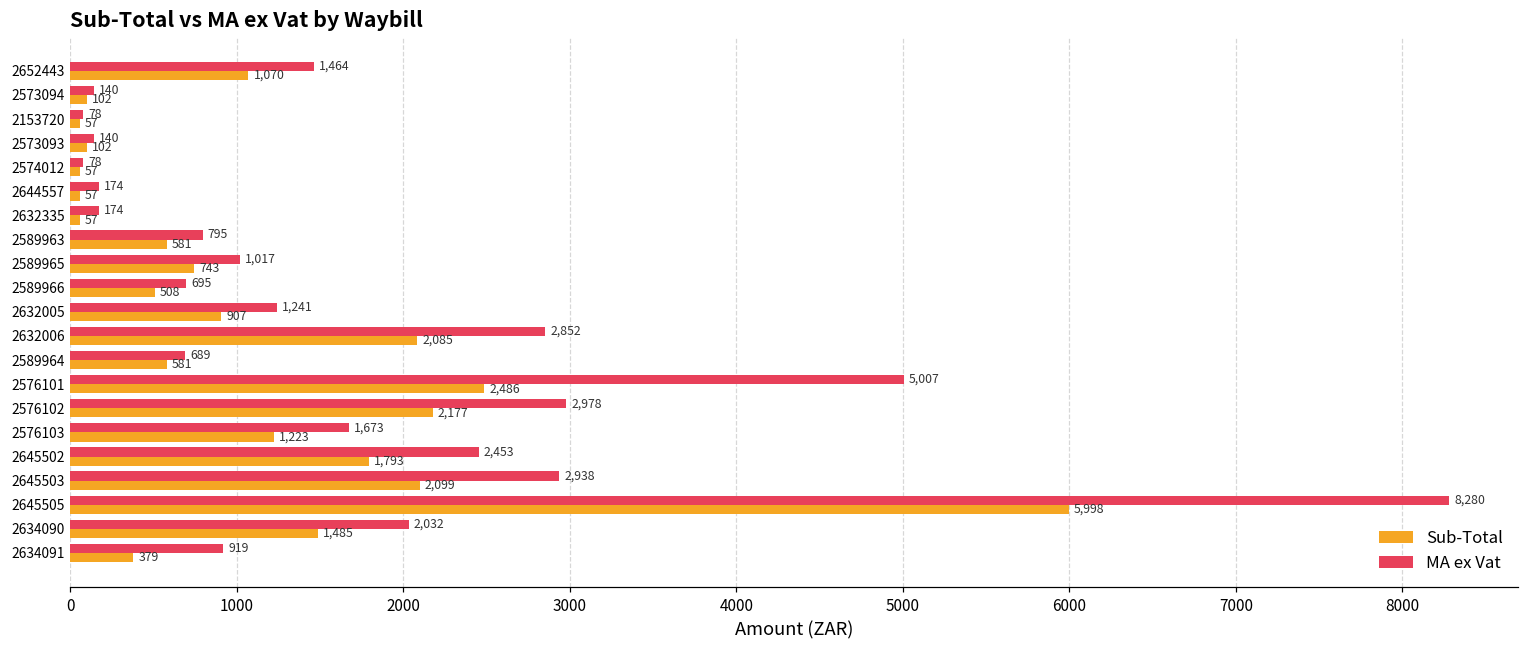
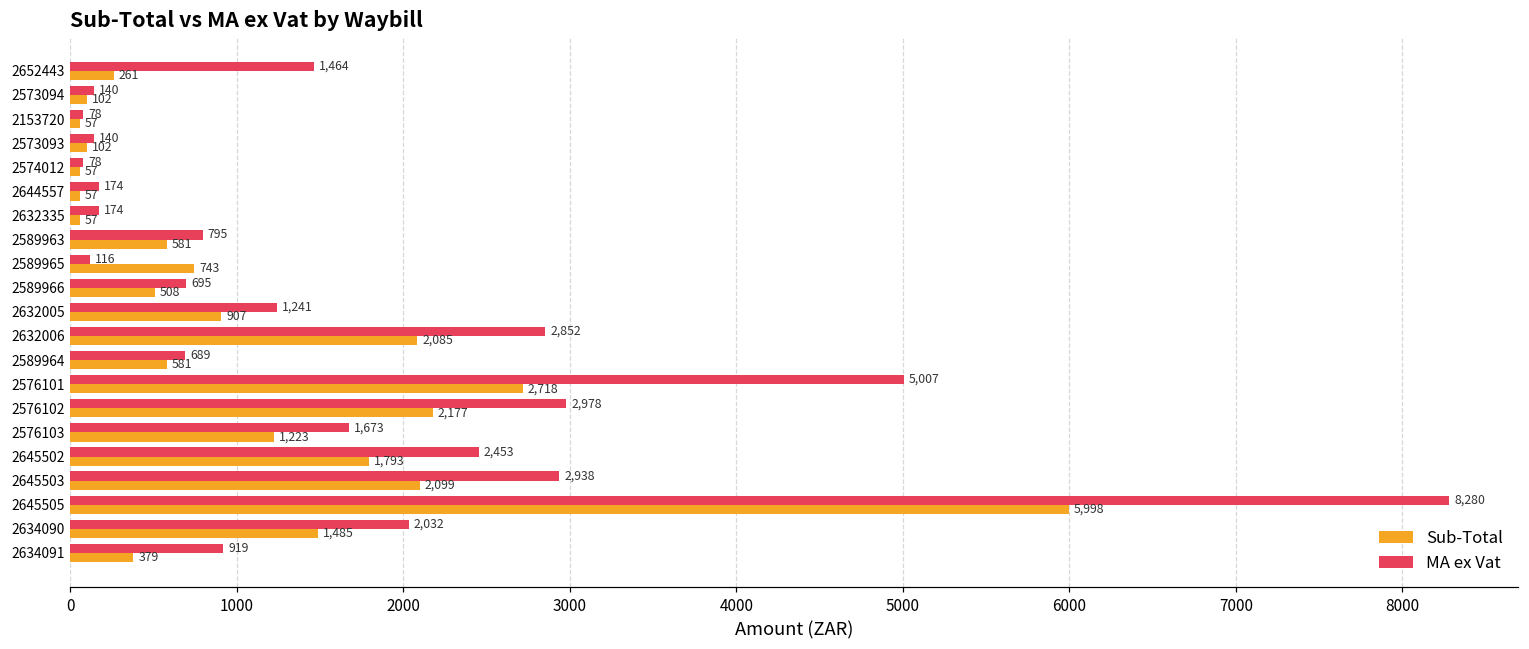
  {
    "Sub-Total": {
-     "2652443": "1,070",
+     "2652443": "261",
      "2573094": "102",
      "2153720": "57",
      "2573093": "102",
      "2574012": "57",
      "2644557": "57",
      "2632335": "57",
      "2589963": "581",
      "2589965": "743",
      "2589966": "508",
      "2632005": "907",
      "2632006": "2,085",
      "2589964": "581",
-     "2576101": "2,486",
+     "2576101": "2,718",
      "2576102": "2,177",
      "2576103": "1,223",
      "2645502": "1,793",
      "2645503": "2,099",
      "2645505": "5,998",
      "2634090": "1,485",
      "2634091": "379"
    },
    "MA ex Vat": {
      "2652443": "1,464",
      "2573094": "140",
      "2153720": "78",
      "2573093": "140",
      "2574012": "78",
      "2644557": "174",
      "2632335": "174",
      "2589963": "795",
-     "2589965": "1,017",
+     "2589965": "116",
      "2589966": "695",
      "2632005": "1,241",
      "2632006": "2,852",
      "2589964": "689",
      "2576101": "5,007",
      "2576102": "2,978",
      "2576103": "1,673",
      "2645502": "2,453",
      "2645503": "2,938",
      "2645505": "8,280",
      "2634090": "2,032",
      "2634091": "919"
    }
  }
